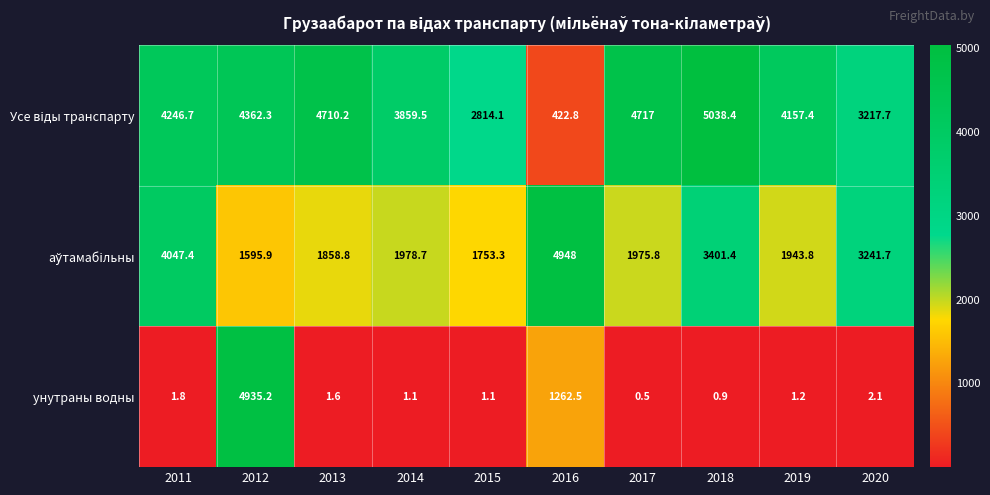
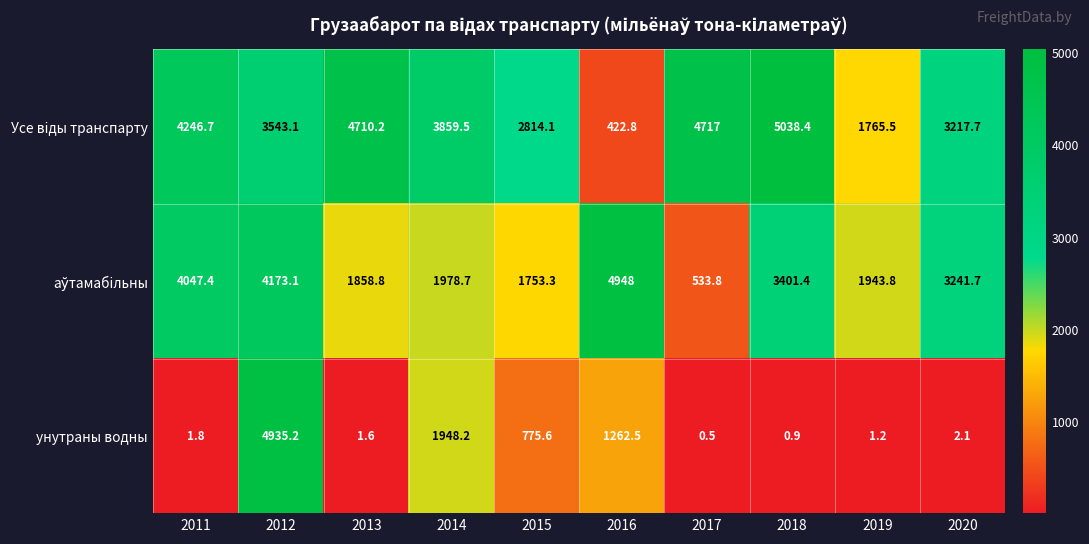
  {
    "Усе віды транспарту": {
      "2011": 4246.7,
-     "2012": 4362.3,
+     "2012": 3543.1,
      "2013": 4710.2,
      "2014": 3859.5,
      "2015": 2814.1,
      "2016": 422.8,
      "2017": 4717,
      "2018": 5038.4,
-     "2019": 4157.4,
+     "2019": 1765.5,
      "2020": 3217.7
    },
    "аўтамабільны": {
      "2011": 4047.4,
-     "2012": 1595.9,
+     "2012": 4173.1,
      "2013": 1858.8,
      "2014": 1978.7,
      "2015": 1753.3,
      "2016": 4948,
-     "2017": 1975.8,
+     "2017": 533.8,
      "2018": 3401.4,
      "2019": 1943.8,
      "2020": 3241.7
    },
    "унутраны водны": {
      "2011": 1.8,
      "2012": 4935.2,
      "2013": 1.6,
-     "2014": 1.1,
-     "2015": 1.1,
+     "2014": 1948.2,
+     "2015": 775.6,
      "2016": 1262.5,
      "2017": 0.5,
      "2018": 0.9,
      "2019": 1.2,
      "2020": 2.1
    }
  }
